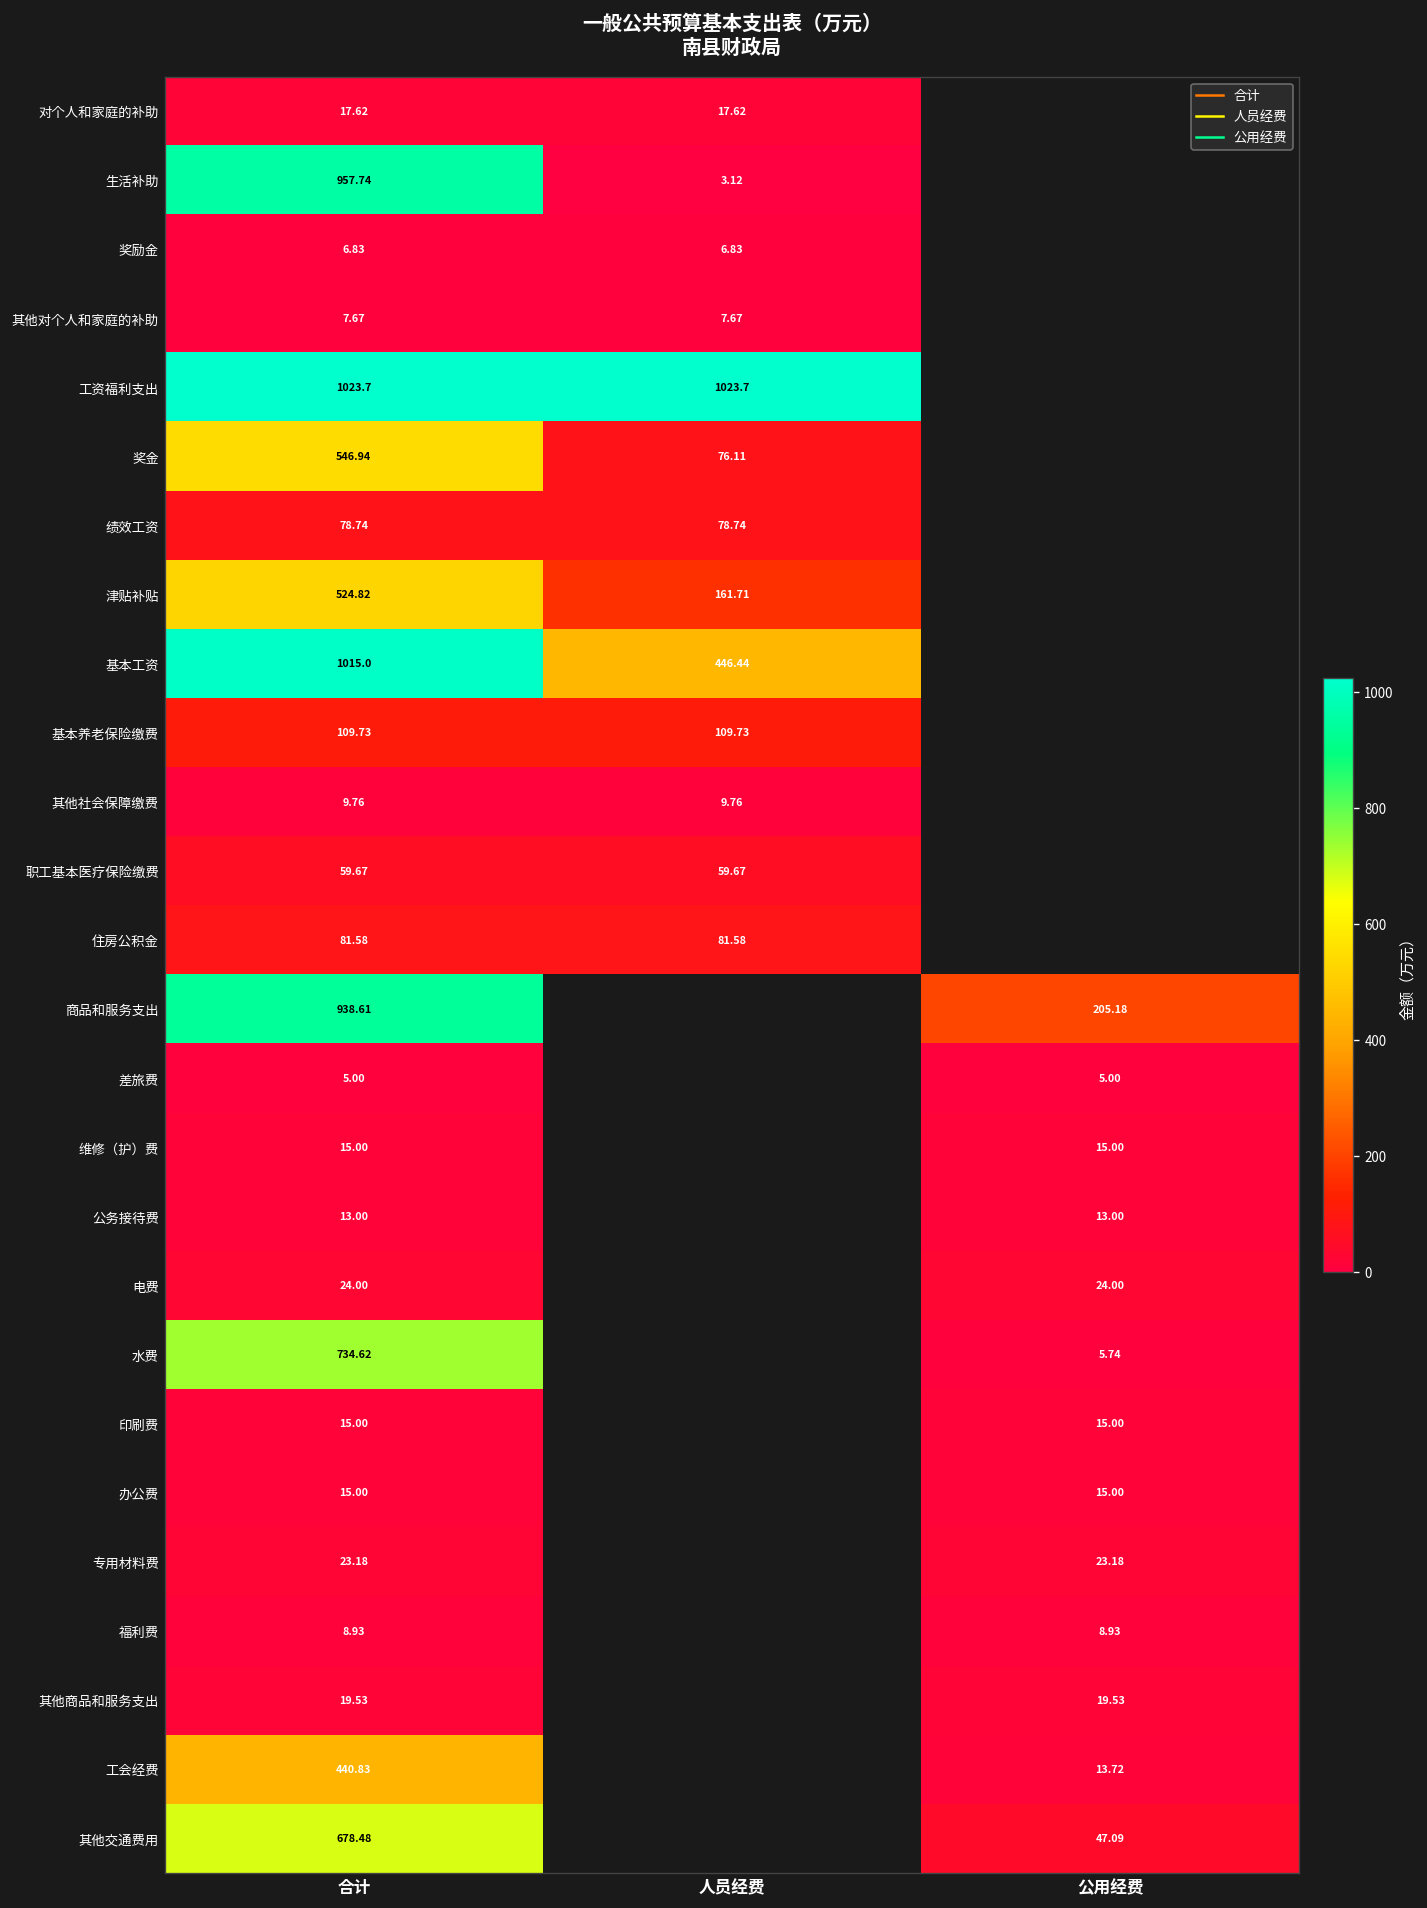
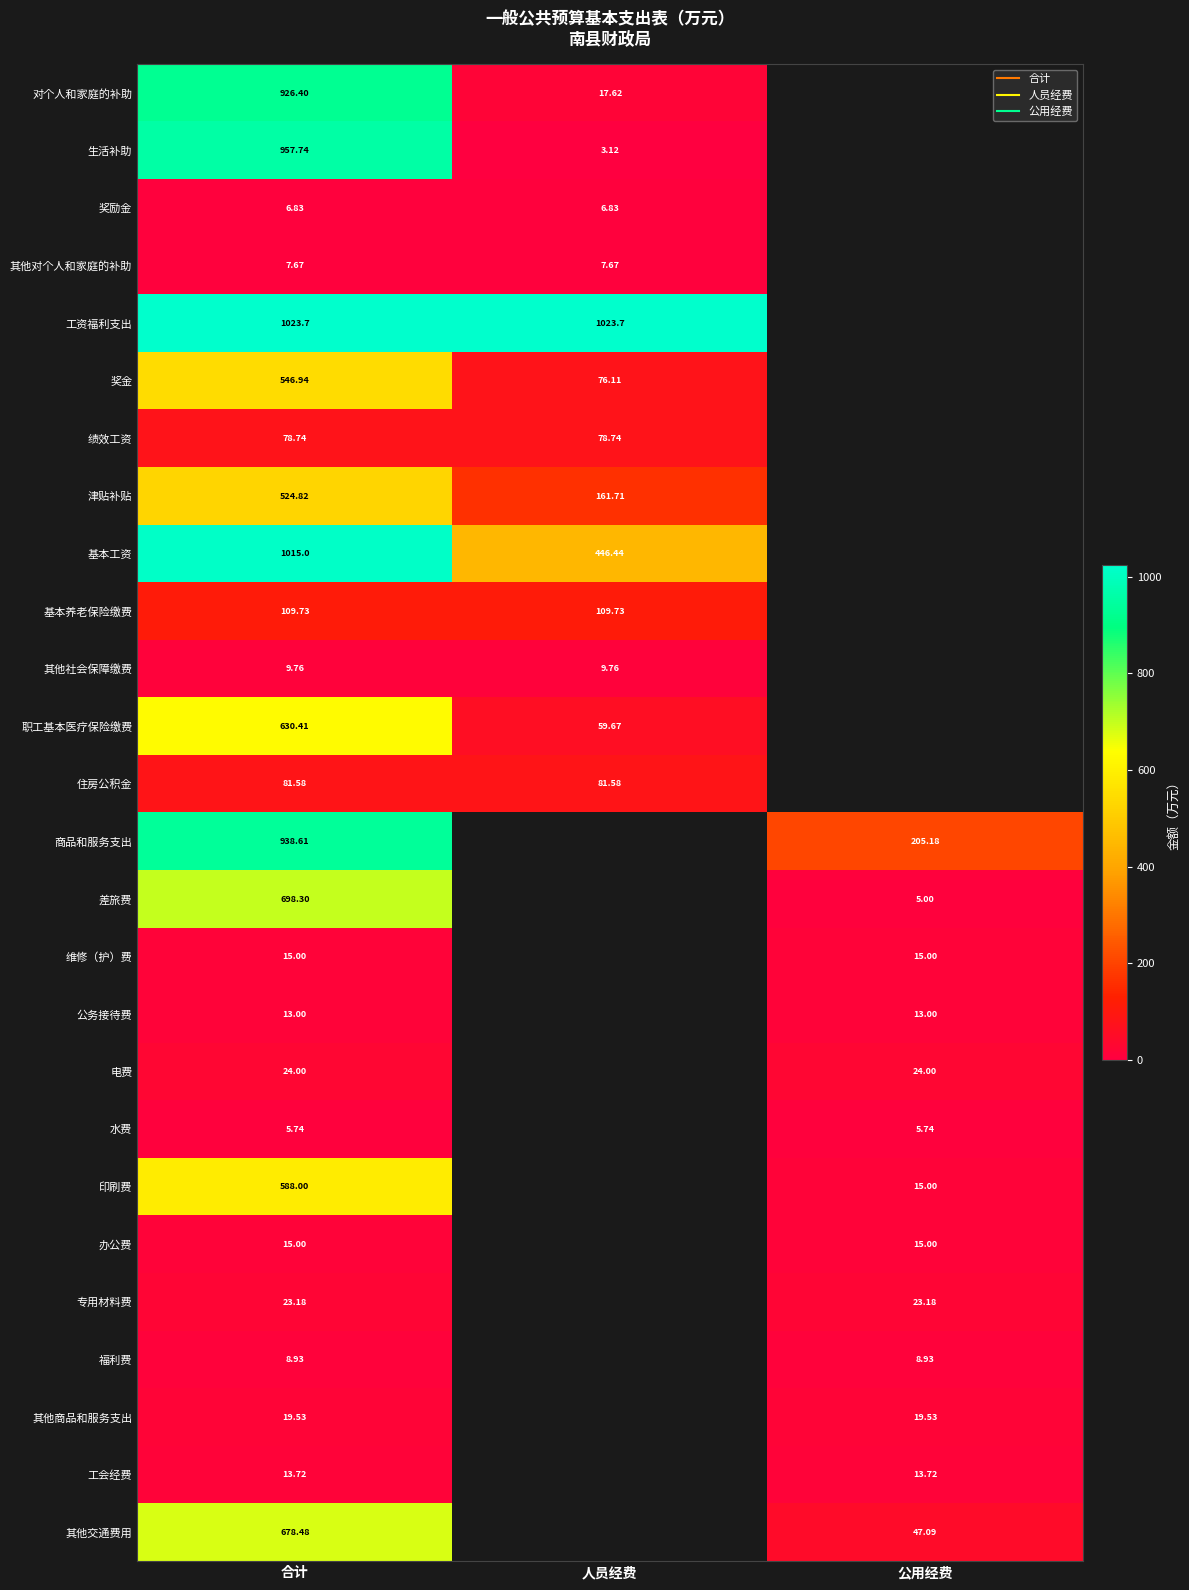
  {
    "对个人和家庭的补助": {
-     "合计": 17.62,
+     "合计": 926.40,
      "人员经费": 17.62
    },
    "生活补助": {
      "合计": 957.74,
      "人员经费": 3.12
    },
    "奖励金": {
      "合计": 6.83,
      "人员经费": 6.83
    },
    "其他对个人和家庭的补助": {
      "合计": 7.67,
      "人员经费": 7.67
    },
    "工资福利支出": {
      "合计": 1023.7,
      "人员经费": 1023.7
    },
    "奖金": {
      "合计": 546.94,
      "人员经费": 76.11
    },
    "绩效工资": {
      "合计": 78.74,
      "人员经费": 78.74
    },
    "津贴补贴": {
      "合计": 524.82,
      "人员经费": 161.71
    },
    "基本工资": {
      "合计": 1015.0,
      "人员经费": 446.44
    },
    "基本养老保险缴费": {
      "合计": 109.73,
      "人员经费": 109.73
    },
    "其他社会保障缴费": {
      "合计": 9.76,
      "人员经费": 9.76
    },
    "职工基本医疗保险缴费": {
-     "合计": 59.67,
+     "合计": 630.41,
      "人员经费": 59.67
    },
    "住房公积金": {
      "合计": 81.58,
      "人员经费": 81.58
    },
    "商品和服务支出": {
      "合计": 938.61,
      "公用经费": 205.18
    },
    "差旅费": {
-     "合计": 5.00,
+     "合计": 698.30,
      "公用经费": 5.00
    },
    "维修（护）费": {
      "合计": 15.00,
      "公用经费": 15.00
    },
    "公务接待费": {
      "合计": 13.00,
      "公用经费": 13.00
    },
    "电费": {
      "合计": 24.00,
      "公用经费": 24.00
    },
    "水费": {
-     "合计": 734.62,
+     "合计": 5.74,
      "公用经费": 5.74
    },
    "印刷费": {
-     "合计": 15.00,
+     "合计": 588.00,
      "公用经费": 15.00
    },
    "办公费": {
      "合计": 15.00,
      "公用经费": 15.00
    },
    "专用材料费": {
      "合计": 23.18,
      "公用经费": 23.18
    },
    "福利费": {
      "合计": 8.93,
      "公用经费": 8.93
    },
    "其他商品和服务支出": {
      "合计": 19.53,
      "公用经费": 19.53
    },
    "工会经费": {
-     "合计": 440.83,
+     "合计": 13.72,
      "公用经费": 13.72
    },
    "其他交通费用": {
      "合计": 678.48,
      "公用经费": 47.09
    }
  }
